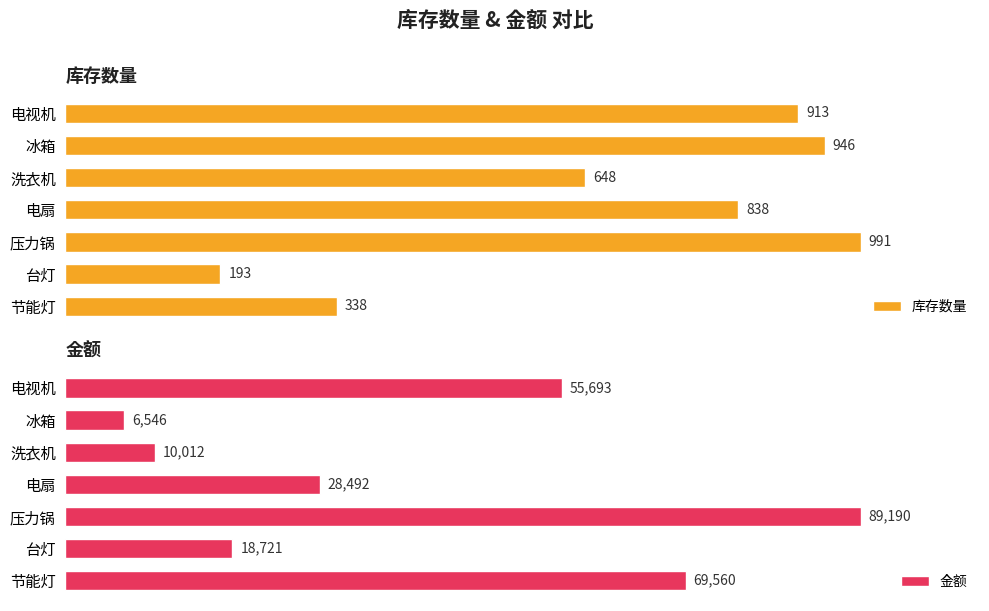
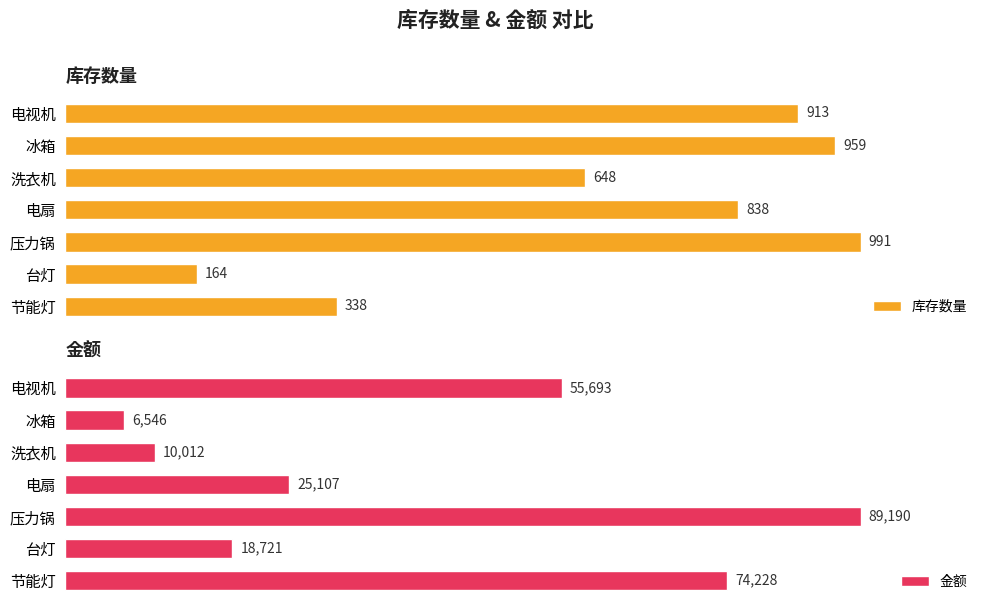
  {
    "库存数量": {
      "电视机": "913",
-     "冰箱": "946",
+     "冰箱": "959",
      "洗衣机": "648",
      "电扇": "838",
      "压力锅": "991",
-     "台灯": "193",
+     "台灯": "164",
      "节能灯": "338"
    },
    "金额": {
      "电视机": "55,693",
      "冰箱": "6,546",
      "洗衣机": "10,012",
-     "电扇": "28,492",
+     "电扇": "25,107",
      "压力锅": "89,190",
      "台灯": "18,721",
-     "节能灯": "69,560"
+     "节能灯": "74,228"
    }
  }
